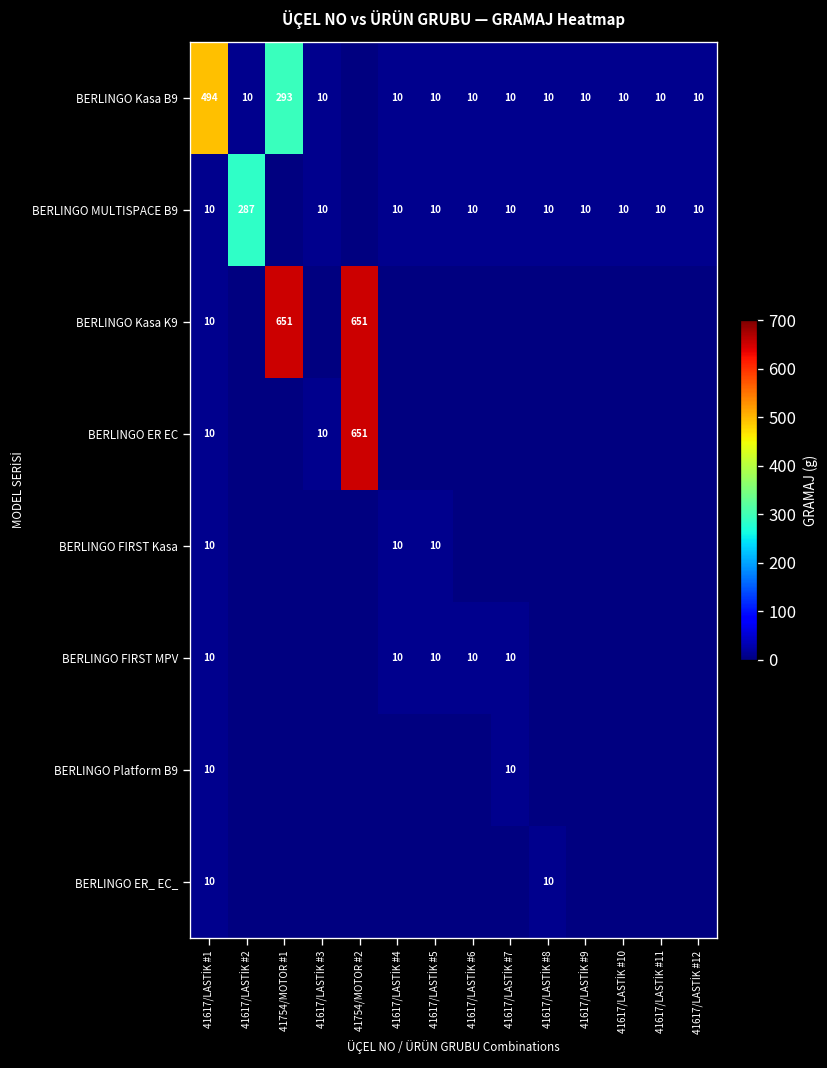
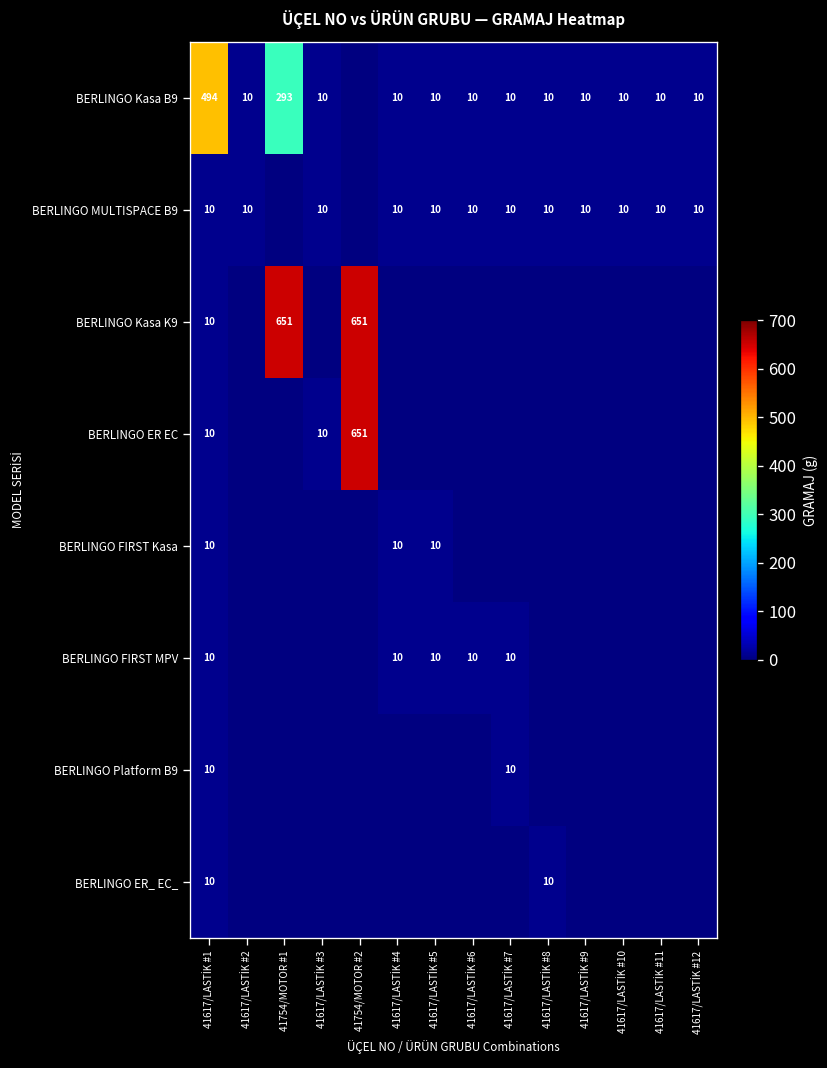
  {
    "BERLINGO Kasa B9": {
      "41617/LASTİK #1": 494,
      "41617/LASTİK #2": 10,
      "41754/MOTOR #1": 293,
      "41617/LASTİK #3": 10,
      "41617/LASTİK #4": 10,
      "41617/LASTİK #5": 10,
      "41617/LASTİK #6": 10,
      "41617/LASTİK #7": 10,
      "41617/LASTİK #8": 10,
      "41617/LASTİK #9": 10,
      "41617/LASTİK #10": 10,
      "41617/LASTİK #11": 10,
      "41617/LASTİK #12": 10
    },
    "BERLINGO MULTISPACE B9": {
      "41617/LASTİK #1": 10,
-     "41617/LASTİK #2": 287,
+     "41617/LASTİK #2": 10,
      "41617/LASTİK #3": 10,
      "41617/LASTİK #4": 10,
      "41617/LASTİK #5": 10,
      "41617/LASTİK #6": 10,
      "41617/LASTİK #7": 10,
      "41617/LASTİK #8": 10,
      "41617/LASTİK #9": 10,
      "41617/LASTİK #10": 10,
      "41617/LASTİK #11": 10,
      "41617/LASTİK #12": 10
    },
    "BERLINGO Kasa K9": {
      "41617/LASTİK #1": 10,
      "41754/MOTOR #1": 651,
      "41754/MOTOR #2": 651
    },
    "BERLINGO ER EC": {
      "41617/LASTİK #1": 10,
      "41617/LASTİK #3": 10,
      "41754/MOTOR #2": 651
    },
    "BERLINGO FIRST Kasa": {
      "41617/LASTİK #1": 10,
      "41617/LASTİK #4": 10,
      "41617/LASTİK #5": 10
    },
    "BERLINGO FIRST MPV": {
      "41617/LASTİK #1": 10,
      "41617/LASTİK #4": 10,
      "41617/LASTİK #5": 10,
      "41617/LASTİK #6": 10,
      "41617/LASTİK #7": 10
    },
    "BERLINGO Platform B9": {
      "41617/LASTİK #1": 10,
      "41617/LASTİK #7": 10
    },
    "BERLINGO ER_ EC_": {
      "41617/LASTİK #1": 10,
      "41617/LASTİK #8": 10
    }
  }
